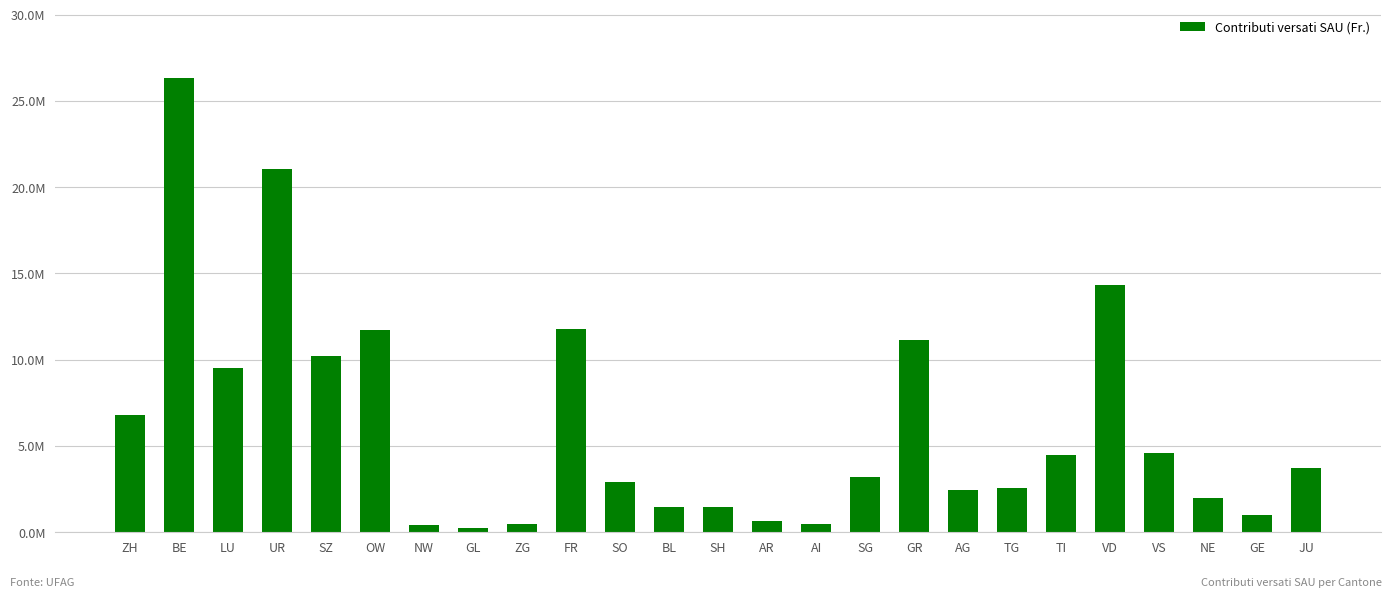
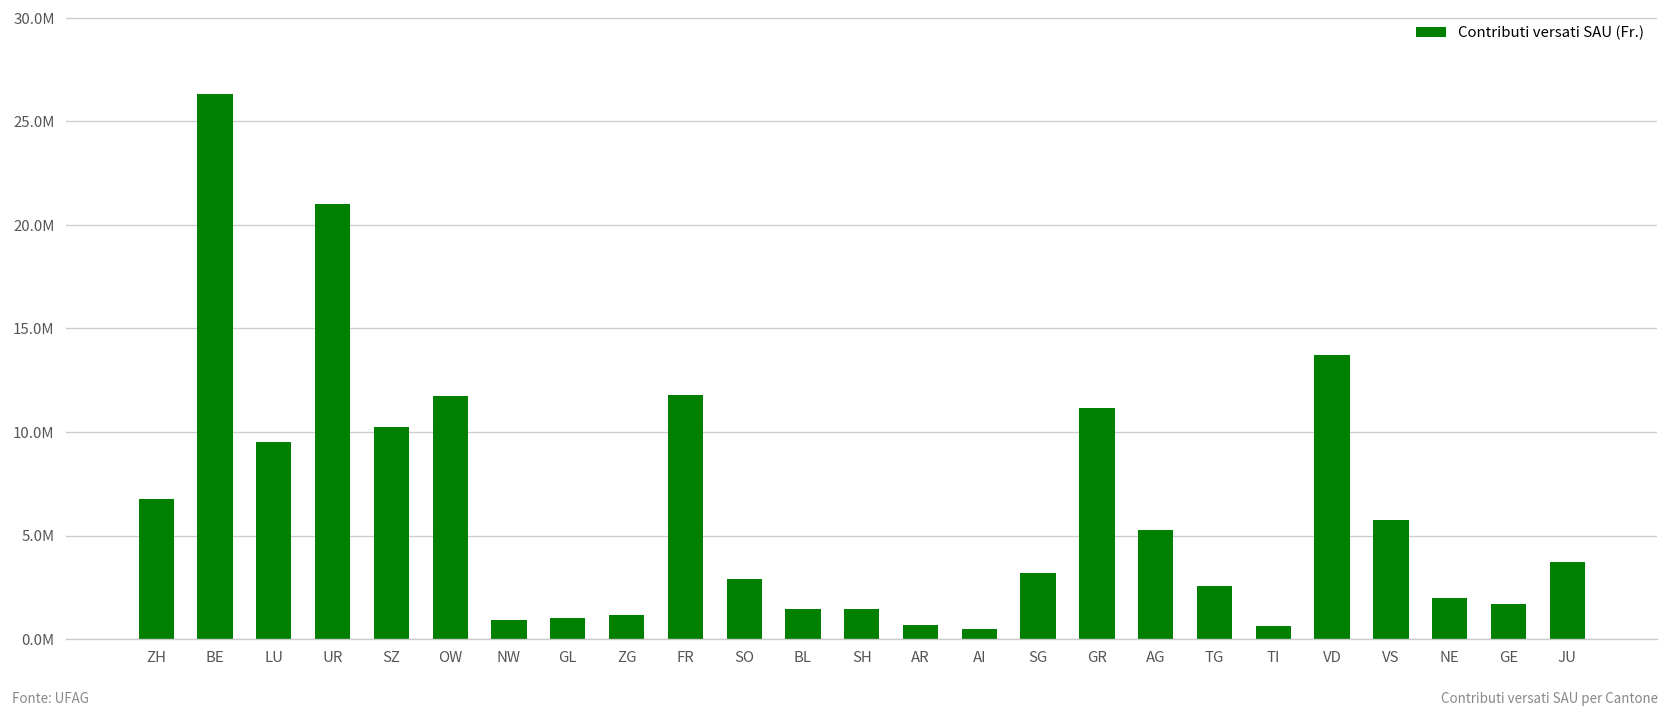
  {
    "ZH": 6800000,
    "BE": 26300000,
    "LU": 9500000,
    "UR": 21000000,
    "SZ": 10200000,
    "OW": 11700000,
-   "NW": 400000,
-   "GL": 200000,
-   "ZG": 500000,
+   "NW": 900000,
+   "GL": 1000000,
+   "ZG": 1100000,
    "FR": 11800000,
    "SO": 2900000,
    "BL": 1400000,
    "SH": 1500000,
    "AR": 700000,
    "AI": 500000,
    "SG": 3200000,
    "GR": 11100000,
-   "AG": 2500000,
+   "AG": 5300000,
    "TG": 2600000,
-   "TI": 4500000,
-   "VD": 14300000,
-   "VS": 4600000,
+   "TI": 600000,
+   "VD": 13700000,
+   "VS": 5700000,
    "NE": 2000000,
-   "GE": 1000000,
+   "GE": 1700000,
    "JU": 3700000
  }
